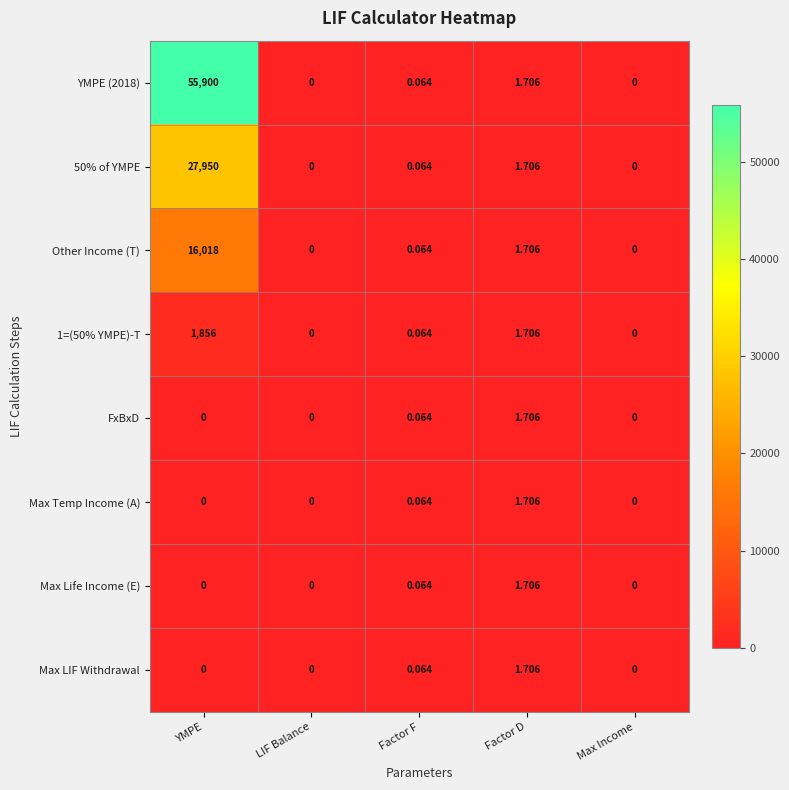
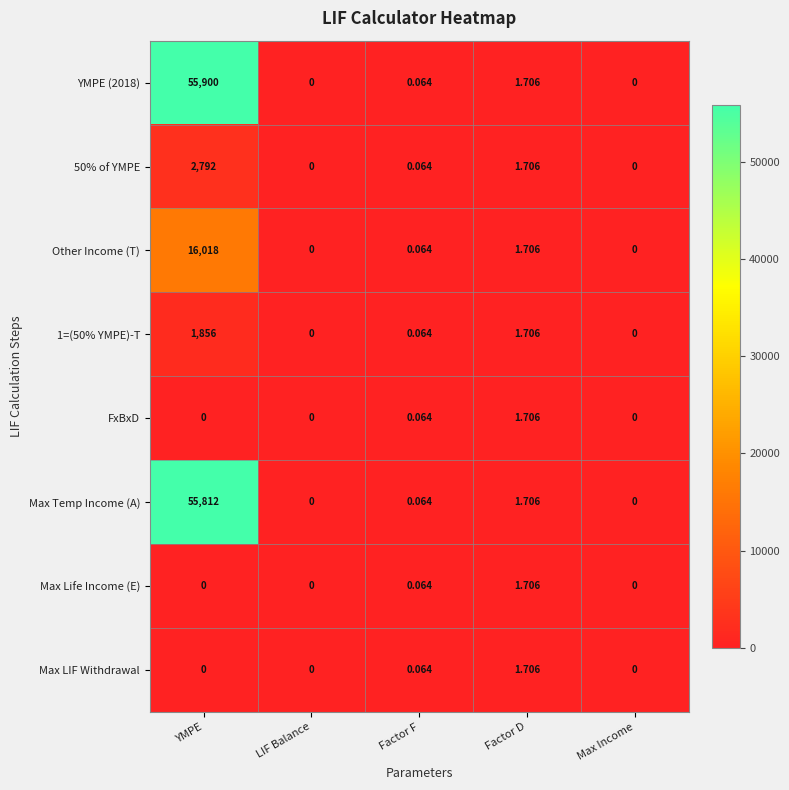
  {
    "YMPE (2018)": {
      "YMPE": "55,900",
      "LIF Balance": "0",
      "Factor F": "0.064",
      "Factor D": "1.706",
      "Max Income": "0"
    },
    "50% of YMPE": {
-     "YMPE": "27,950",
+     "YMPE": "2,792",
      "LIF Balance": "0",
      "Factor F": "0.064",
      "Factor D": "1.706",
      "Max Income": "0"
    },
    "Other Income (T)": {
      "YMPE": "16,018",
      "LIF Balance": "0",
      "Factor F": "0.064",
      "Factor D": "1.706",
      "Max Income": "0"
    },
    "1=(50% YMPE)-T": {
      "YMPE": "1,856",
      "LIF Balance": "0",
      "Factor F": "0.064",
      "Factor D": "1.706",
      "Max Income": "0"
    },
    "FxBxD": {
      "YMPE": "0",
      "LIF Balance": "0",
      "Factor F": "0.064",
      "Factor D": "1.706",
      "Max Income": "0"
    },
    "Max Temp Income (A)": {
-     "YMPE": "0",
+     "YMPE": "55,812",
      "LIF Balance": "0",
      "Factor F": "0.064",
      "Factor D": "1.706",
      "Max Income": "0"
    },
    "Max Life Income (E)": {
      "YMPE": "0",
      "LIF Balance": "0",
      "Factor F": "0.064",
      "Factor D": "1.706",
      "Max Income": "0"
    },
    "Max LIF Withdrawal": {
      "YMPE": "0",
      "LIF Balance": "0",
      "Factor F": "0.064",
      "Factor D": "1.706",
      "Max Income": "0"
    }
  }
